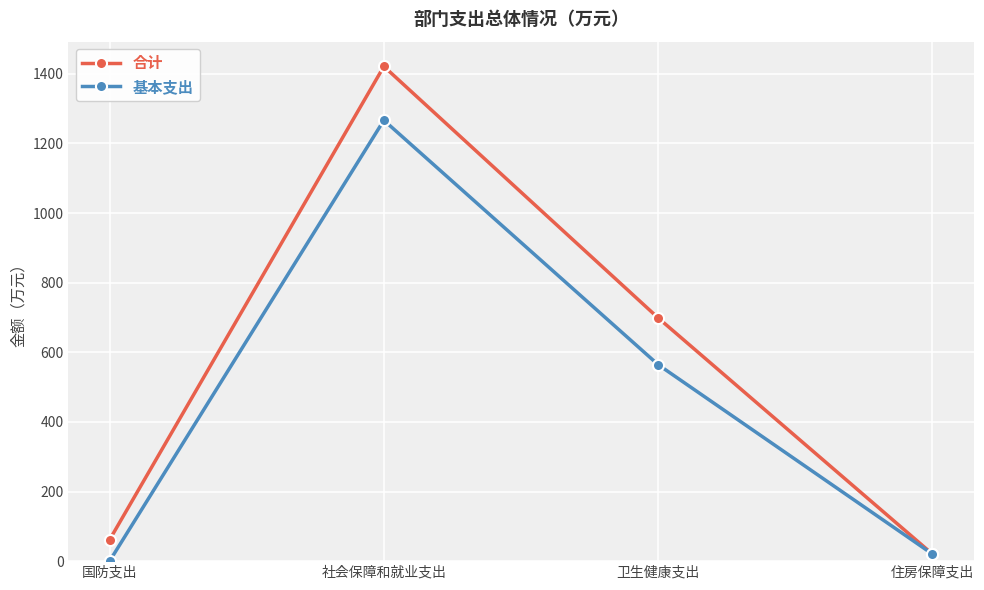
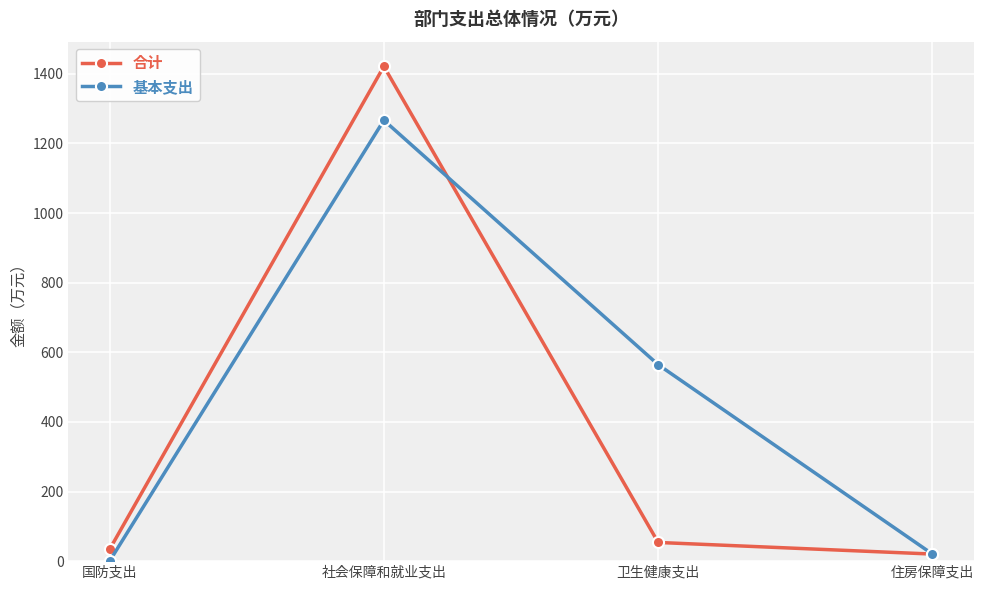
  {
    "合计": {
-     "国防支出": 60,
+     "国防支出": 30,
      "社会保障和就业支出": 1420,
-     "卫生健康支出": 700
+     "卫生健康支出": 50
    },
    "基本支出": {
      "国防支出": 0,
      "社会保障和就业支出": 1270,
      "卫生健康支出": 560
    }
  }
